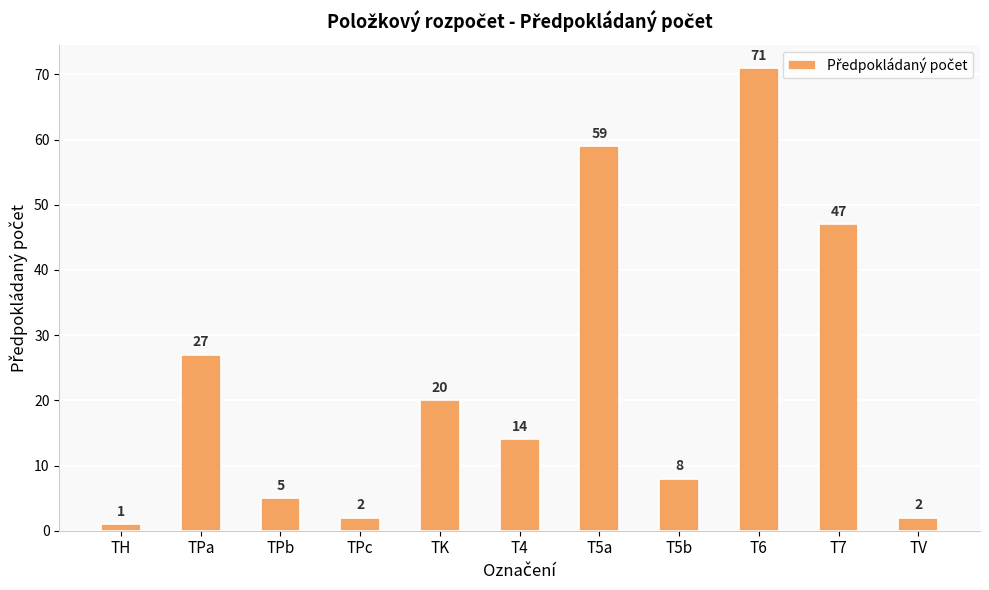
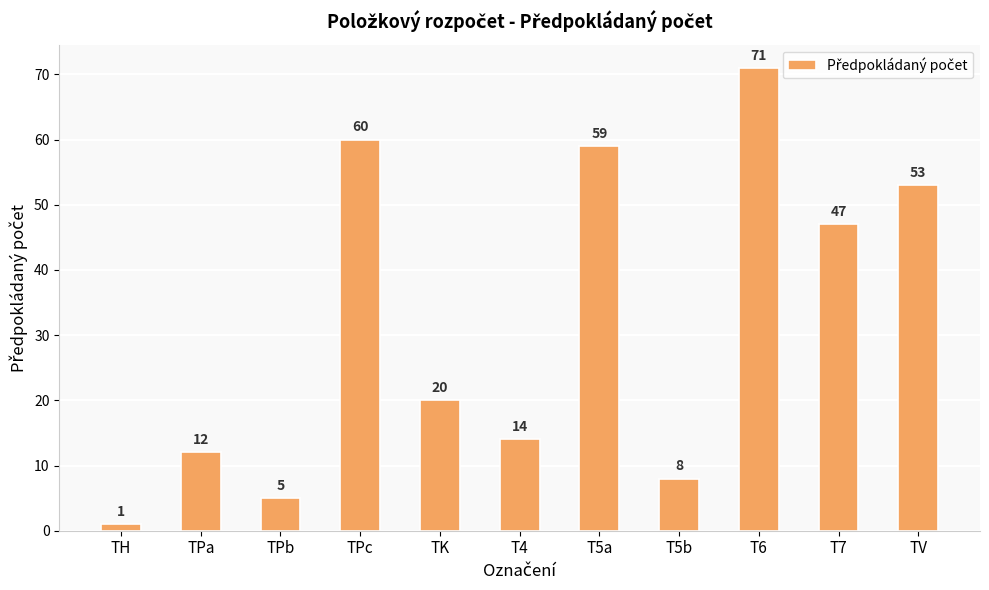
  {
    "TH": 1,
-   "TPa": 27,
+   "TPa": 12,
    "TPb": 5,
-   "TPc": 2,
+   "TPc": 60,
    "TK": 20,
    "T4": 14,
    "T5a": 59,
    "T5b": 8,
    "T6": 71,
    "T7": 47,
-   "TV": 2
+   "TV": 53
  }
